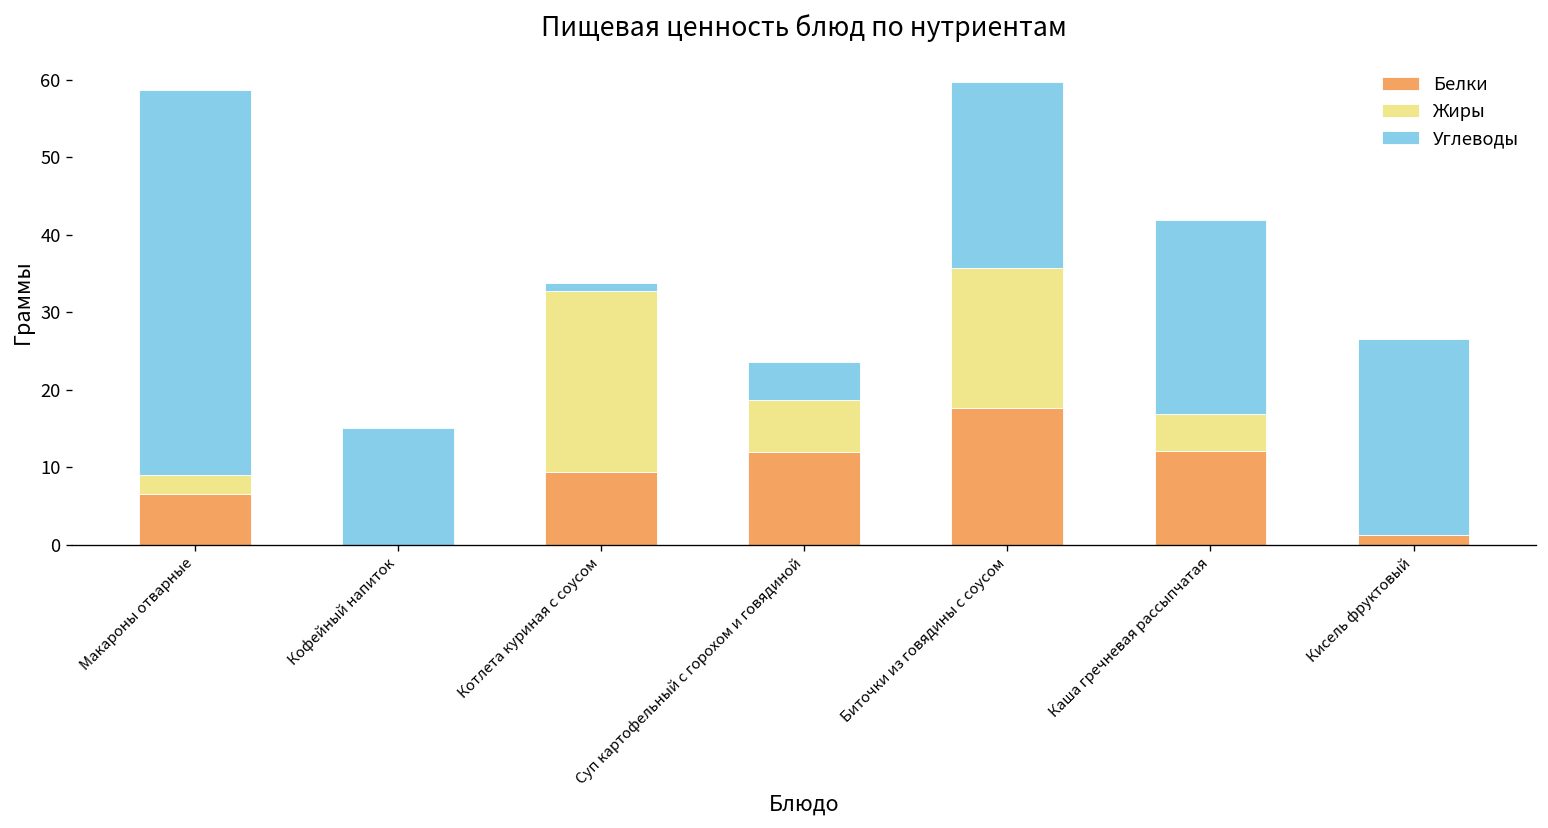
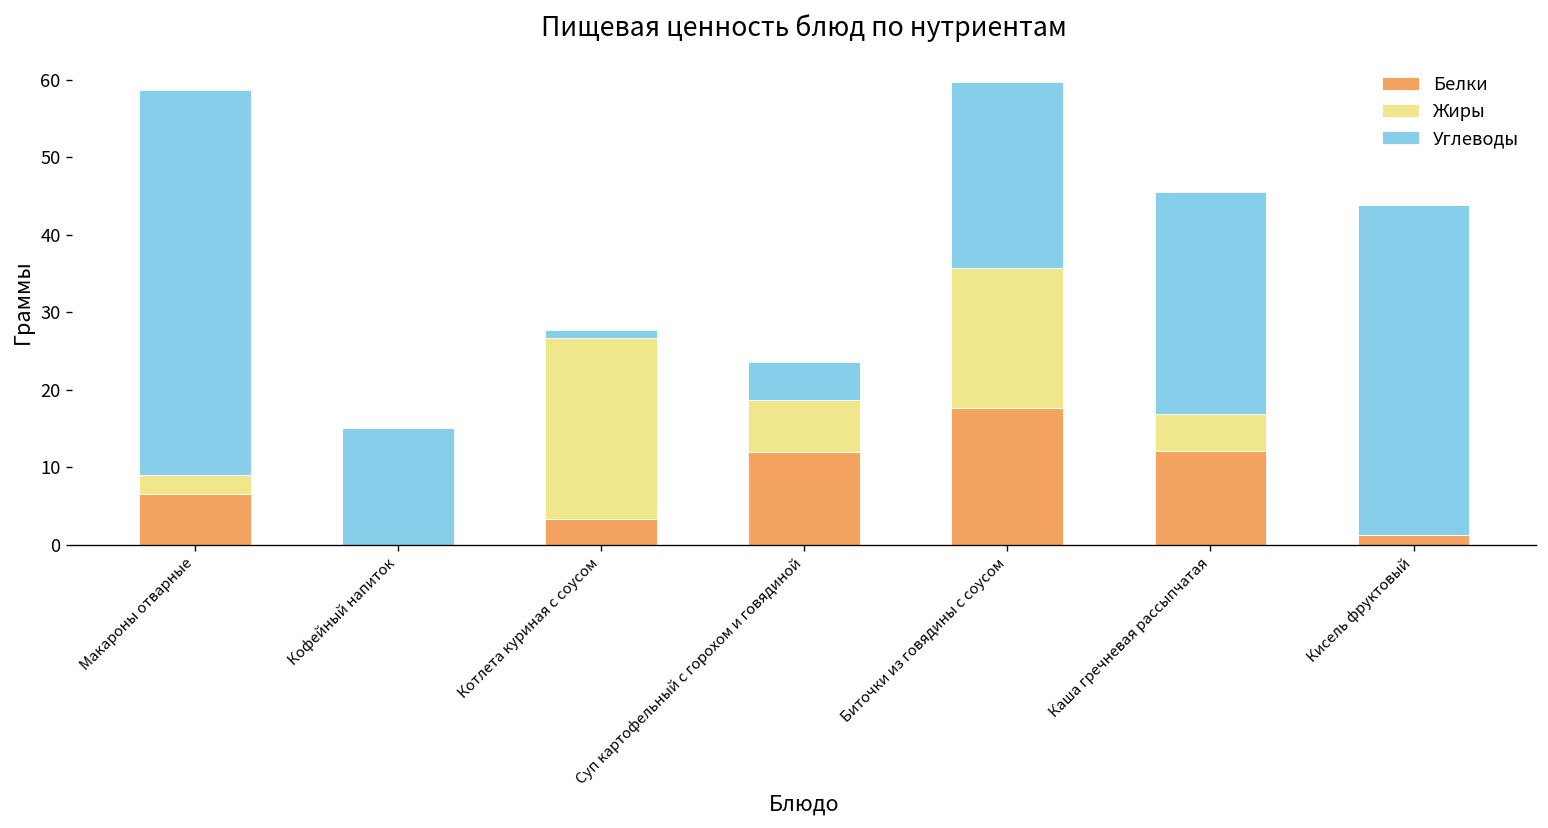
  {
    "Белки": {
      "Макароны отварные": 7,
      "Кофейный напиток": 0,
-     "Котлета куриная с соусом": 9,
+     "Котлета куриная с соусом": 3,
      "Суп картофельный с горохом и говядиной": 12,
      "Биточки из говядины с соусом": 18,
      "Каша гречневая рассыпчатая": 12,
      "Кисель фруктовый": 1
    },
    "Жиры": {
      "Макароны отварные": 2,
      "Кофейный напиток": 0,
      "Котлета куриная с соусом": 23,
      "Суп картофельный с горохом и говядиной": 7,
      "Биточки из говядины с соусом": 18,
      "Каша гречневая рассыпчатая": 5,
      "Кисель фруктовый": 0
    },
    "Углеводы": {
      "Макароны отварные": 50,
      "Кофейный напиток": 15,
      "Котлета куриная с соусом": 1,
      "Суп картофельный с горохом и говядиной": 5,
      "Биточки из говядины с соусом": 24,
-     "Каша гречневая рассыпчатая": 25,
-     "Кисель фруктовый": 25
+     "Каша гречневая рассыпчатая": 29,
+     "Кисель фруктовый": 43
    }
  }
